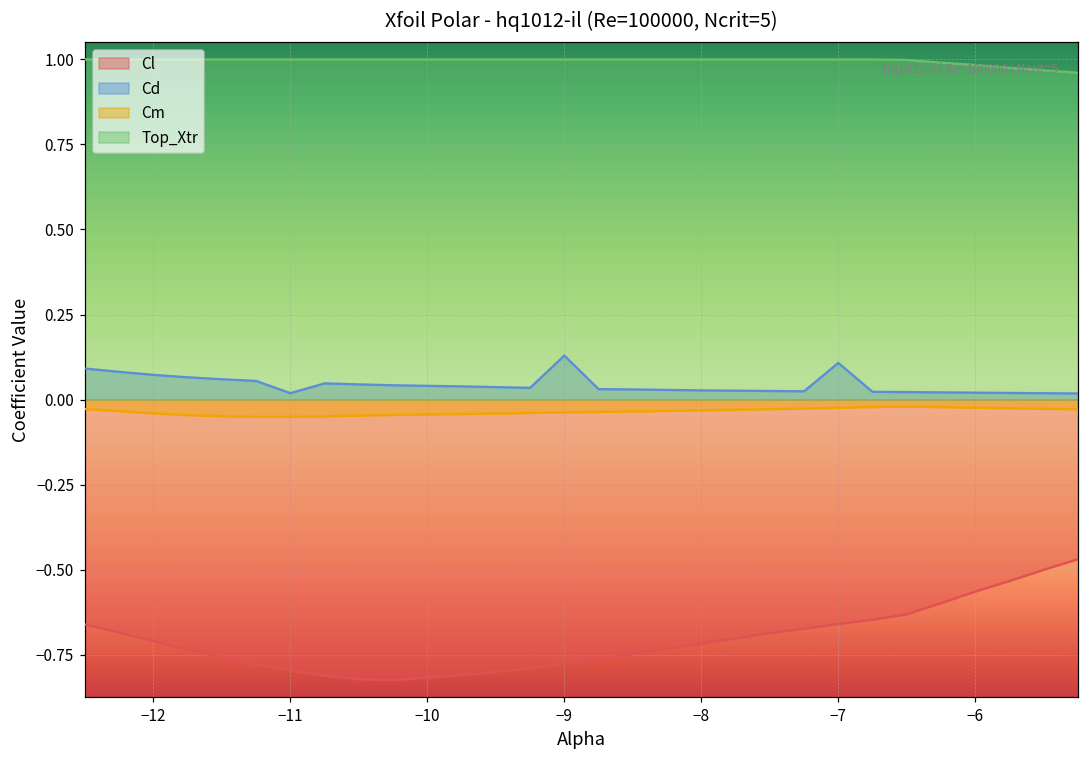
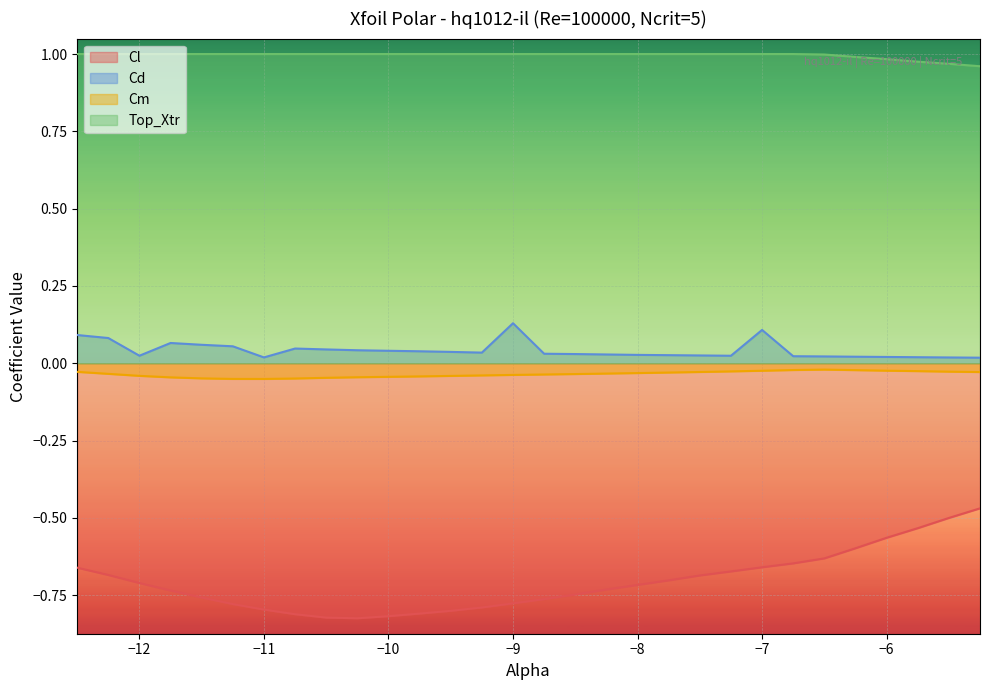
  {
    "Cd": {
-     "−12": 0.07,
+     "−12": 0.02,
      "−11": 0.02,
      "−10": 0.04,
      "−9": 0.13,
      "−8": 0.03,
      "−7": 0.11,
      "−6": 0.02
    },
    "Top_Xtr": {
      "−11": 1.00,
      "−10": 1.00,
      "−9": 1.00,
      "−8": 1.00,
      "−7": 1.00
    }
  }
